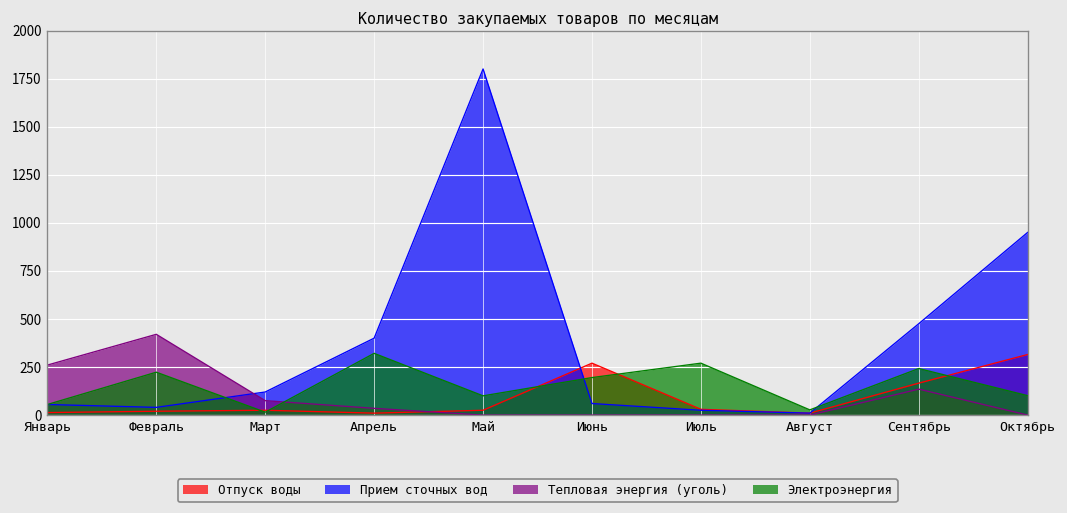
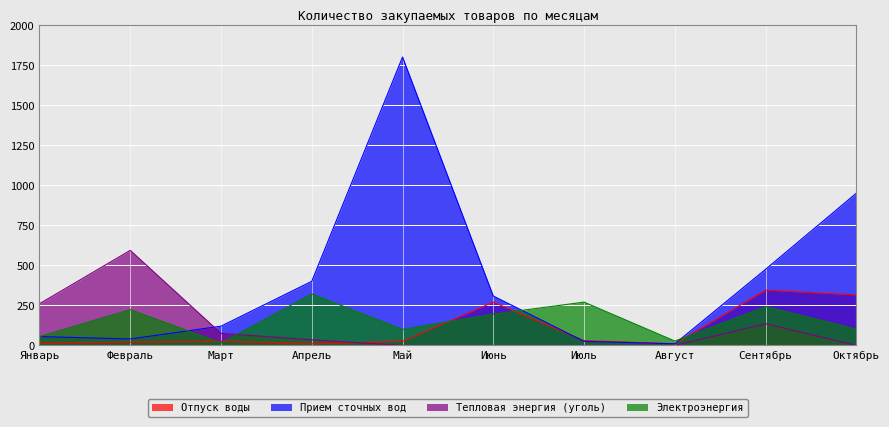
  {
    "Отпуск воды": {
      "Январь": 10,
      "Февраль": 20,
      "Апрель": 10,
      "Май": 30,
      "Июнь": 270,
-     "Сентябрь": 170,
+     "Сентябрь": 350,
      "Октябрь": 320
    },
    "Прием сточных вод": {
      "Февраль": 40,
      "Март": 120,
      "Апрель": 400,
      "Май": 1800,
-     "Июнь": 60,
+     "Июнь": 310,
      "Сентябрь": 480,
      "Октябрь": 950
    },
    "Тепловая энергия (уголь)": {
      "Январь": 260,
-     "Февраль": 420,
+     "Февраль": 590,
      "Март": 80,
      "Апрель": 40,
      "Май": 0,
      "Июнь": 0,
      "Июль": 0,
      "Сентябрь": 140,
      "Октябрь": 0
    },
    "Электроэнергия": {
      "Февраль": 220,
      "Апрель": 320,
      "Май": 100,
      "Июнь": 200,
      "Июль": 270,
      "Август": 30,
      "Сентябрь": 240,
      "Октябрь": 100
    }
  }
